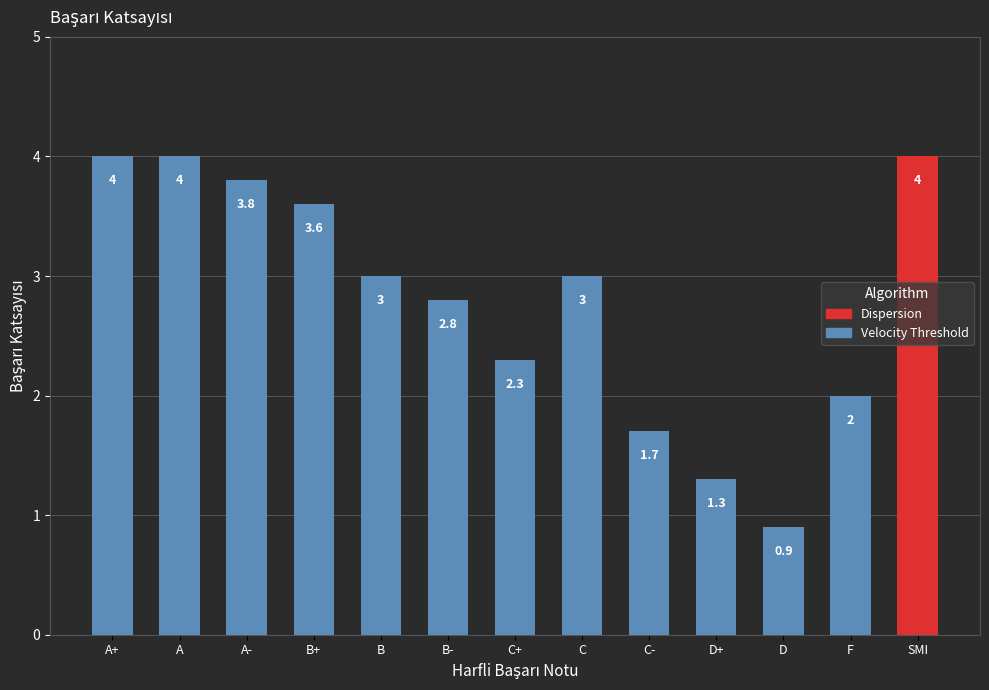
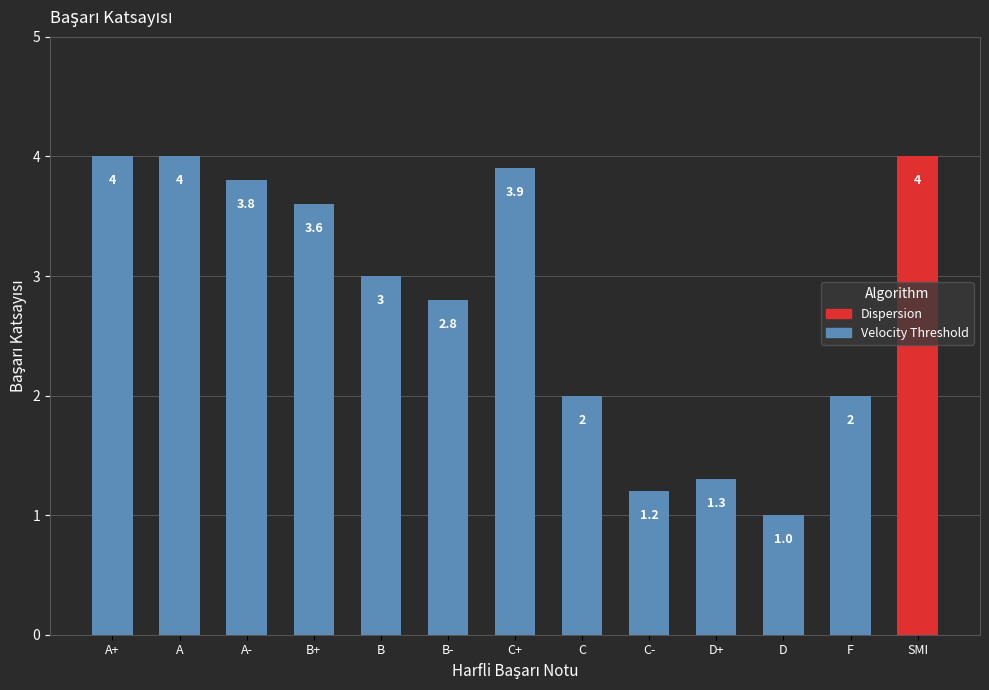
  {
    "Velocity Threshold": {
      "A+": 4,
      "A": 4,
      "A-": 3.8,
      "B+": 3.6,
      "B": 3,
      "B-": 2.8,
-     "C+": 2.3,
-     "C": 3,
-     "C-": 1.7,
+     "C+": 3.9,
+     "C": 2,
+     "C-": 1.2,
      "D+": 1.3,
-     "D": 0.9,
+     "D": 1.0,
      "F": 2
    },
    "Dispersion": {
      "SMI": 4
    }
  }
